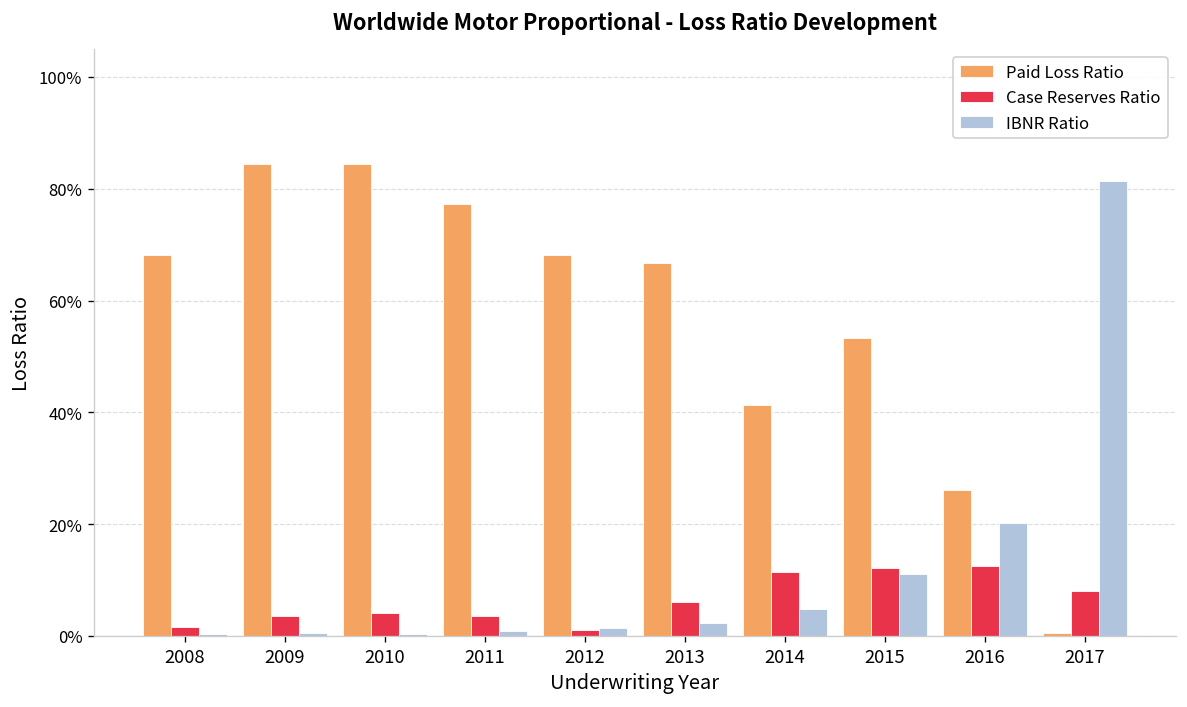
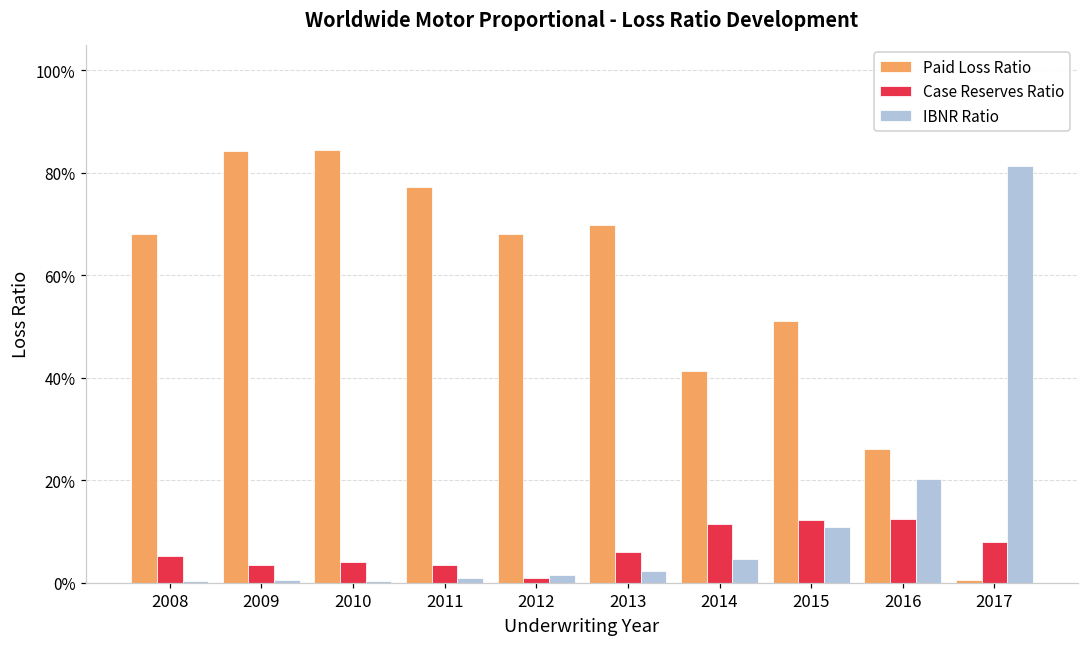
  {
    "Paid Loss Ratio": {
      "2008": "68%",
      "2009": "84%",
      "2010": "84%",
      "2011": "77%",
      "2012": "68%",
-     "2013": "67%",
+     "2013": "70%",
      "2014": "41%",
-     "2015": "53%",
+     "2015": "51%",
      "2016": "26%",
      "2017": "1%"
    },
    "Case Reserves Ratio": {
-     "2008": "2%",
+     "2008": "5%",
      "2009": "4%",
      "2010": "4%",
      "2011": "3%",
      "2012": "1%",
      "2013": "6%",
      "2014": "11%",
      "2015": "12%",
      "2016": "12%",
      "2017": "8%"
    },
    "IBNR Ratio": {
      "2011": "1%",
      "2012": "1%",
      "2013": "2%",
      "2014": "5%",
      "2015": "11%",
      "2016": "20%",
      "2017": "81%"
    }
  }
